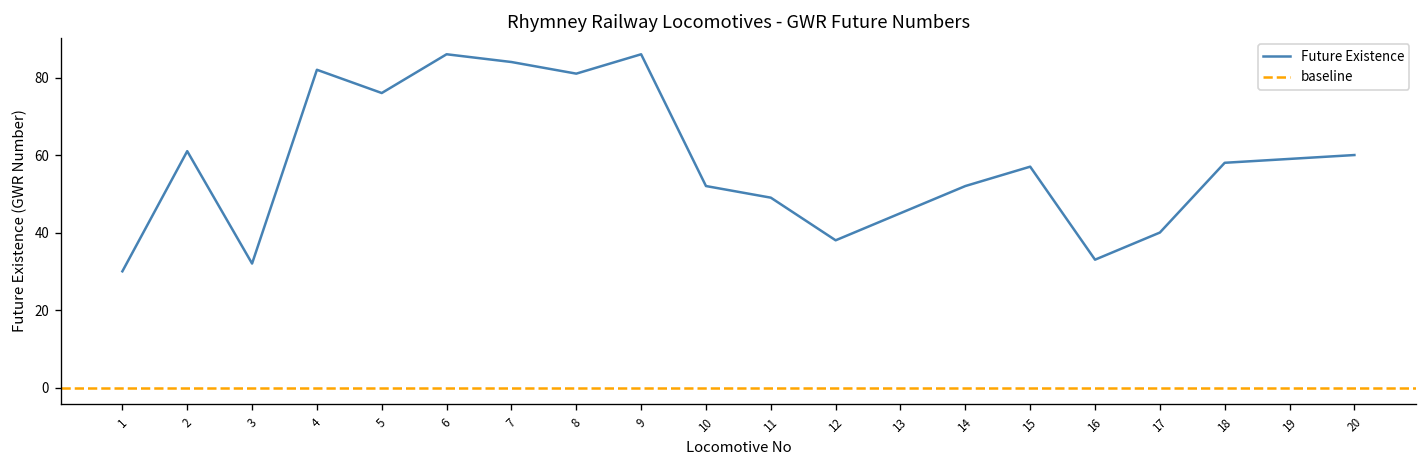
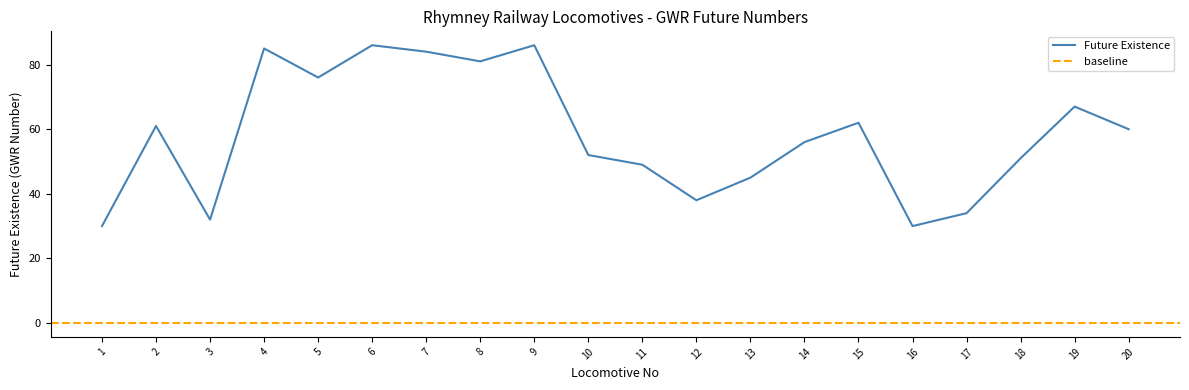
  {
    "1": 30,
    "2": 61,
    "3": 32,
-   "4": 82,
+   "4": 85,
    "5": 76,
    "6": 86,
    "7": 84,
    "8": 81,
    "9": 86,
    "10": 52,
    "11": 49,
    "12": 38,
    "13": 45,
-   "14": 52,
-   "15": 57,
-   "16": 33,
-   "17": 40,
-   "18": 58,
-   "19": 59,
+   "14": 56,
+   "15": 62,
+   "16": 30,
+   "17": 34,
+   "18": 51,
+   "19": 67,
    "20": 60
  }
